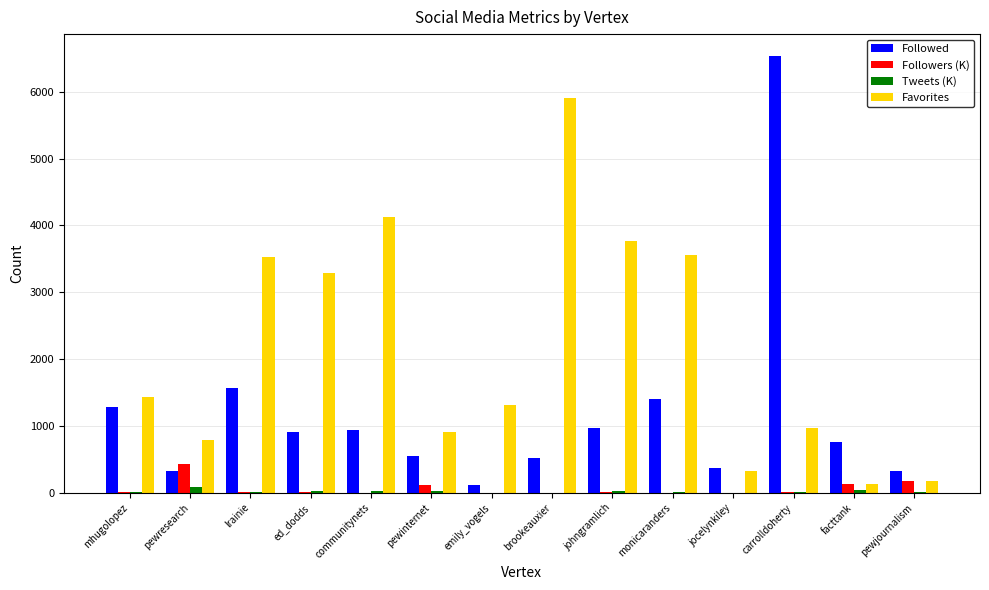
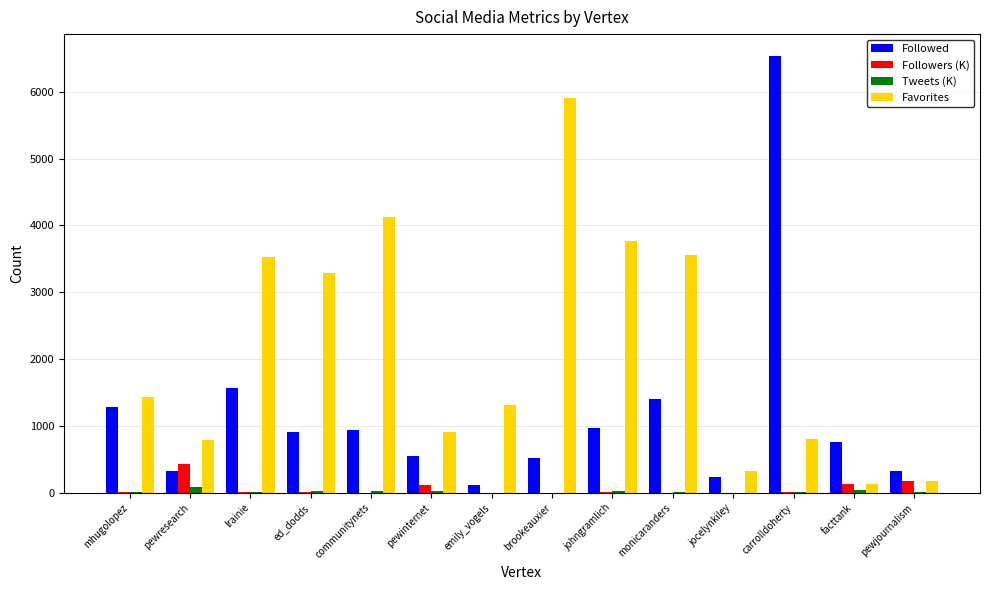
  {
    "Followed": {
      "mhugolopez": 1300,
      "pewresearch": 300,
      "lrainie": 1600,
      "ed_dodds": 900,
      "communitynets": 900,
      "pewinternet": 500,
      "emily_vogels": 100,
      "brookeauxier": 500,
      "johngramlich": 1000,
      "monicaranders": 1400,
-     "jocelynkiley": 400,
+     "jocelynkiley": 200,
      "carrolldoherty": 6500,
      "facttank": 800,
      "pewjournalism": 300
    },
    "Followers (K)": {
      "pewresearch": 400,
      "pewinternet": 100,
      "facttank": 100,
      "pewjournalism": 200
    },
    "Tweets (K)": {
      "pewresearch": 100,
      "facttank": 0
    },
    "Favorites": {
      "mhugolopez": 1400,
      "pewresearch": 800,
      "lrainie": 3500,
      "ed_dodds": 3300,
      "communitynets": 4100,
      "pewinternet": 900,
      "emily_vogels": 1300,
      "brookeauxier": 5900,
      "johngramlich": 3800,
      "monicaranders": 3600,
      "jocelynkiley": 300,
-     "carrolldoherty": 1000,
+     "carrolldoherty": 800,
      "facttank": 100,
      "pewjournalism": 200
    }
  }
